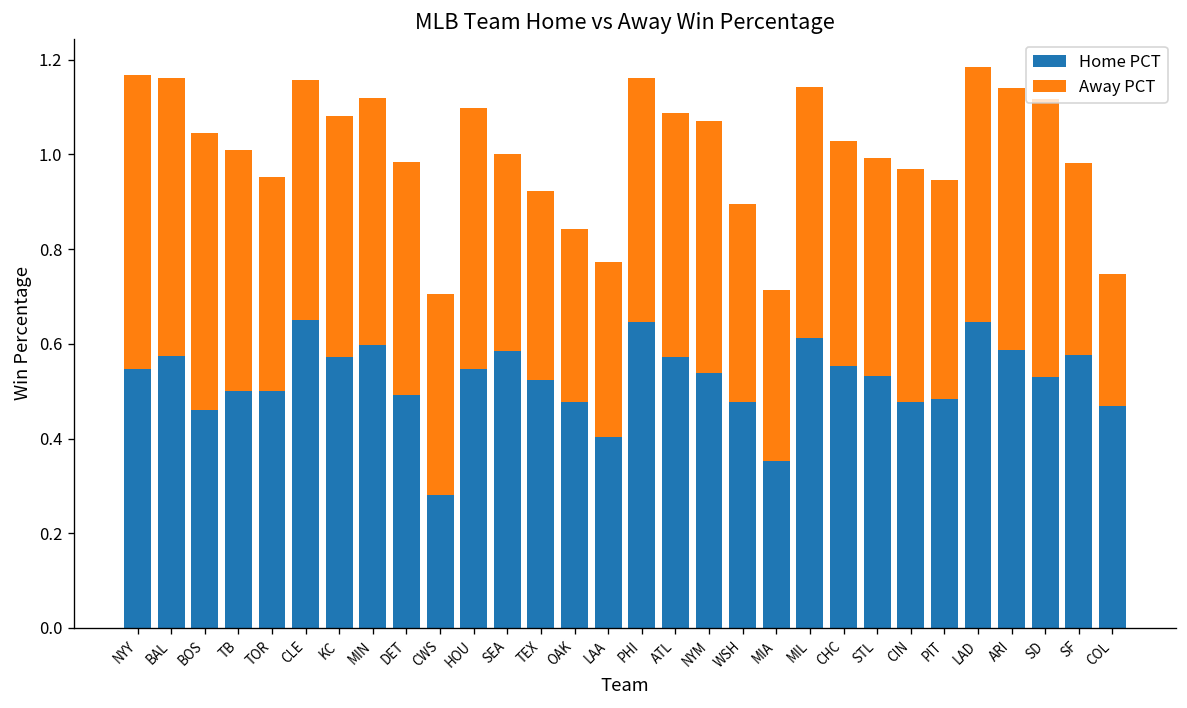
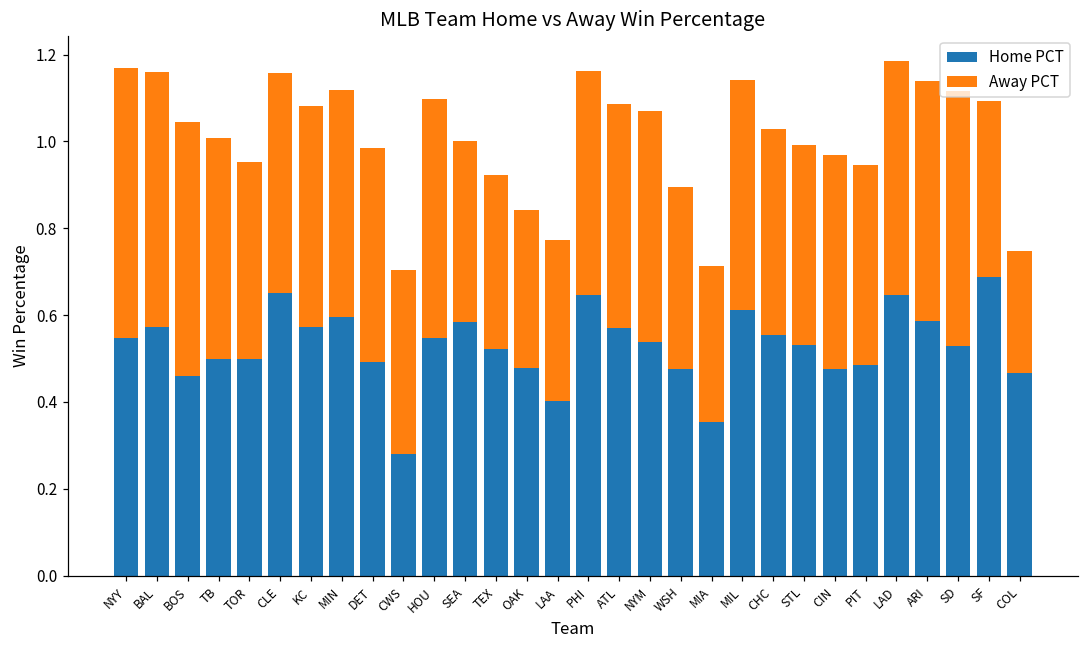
  {
    "Home PCT": {
      "NYY": 0.55,
      "BAL": 0.57,
      "BOS": 0.46,
      "TB": 0.50,
      "TOR": 0.50,
      "CLE": 0.65,
      "KC": 0.57,
      "MIN": 0.60,
      "DET": 0.49,
      "CWS": 0.28,
      "HOU": 0.55,
      "SEA": 0.58,
      "TEX": 0.52,
      "OAK": 0.48,
      "LAA": 0.40,
      "PHI": 0.65,
      "ATL": 0.57,
      "NYM": 0.54,
      "WSH": 0.48,
      "MIA": 0.35,
      "MIL": 0.61,
      "CHC": 0.55,
      "STL": 0.53,
      "CIN": 0.48,
      "PIT": 0.48,
      "LAD": 0.65,
      "ARI": 0.59,
      "SD": 0.53,
-     "SF": 0.58,
+     "SF": 0.69,
      "COL": 0.47
    },
    "Away PCT": {
      "NYY": 0.62,
      "BAL": 0.59,
      "BOS": 0.58,
      "TB": 0.51,
      "TOR": 0.45,
      "CLE": 0.51,
      "KC": 0.51,
      "MIN": 0.52,
      "DET": 0.49,
      "CWS": 0.42,
      "HOU": 0.55,
      "SEA": 0.42,
      "TEX": 0.40,
      "OAK": 0.37,
      "LAA": 0.37,
      "PHI": 0.52,
      "ATL": 0.52,
      "NYM": 0.53,
      "WSH": 0.42,
      "MIA": 0.36,
      "MIL": 0.53,
      "CHC": 0.48,
      "STL": 0.46,
      "CIN": 0.49,
      "PIT": 0.46,
      "LAD": 0.54,
      "ARI": 0.55,
      "SF": 0.41,
      "COL": 0.28
    }
  }
